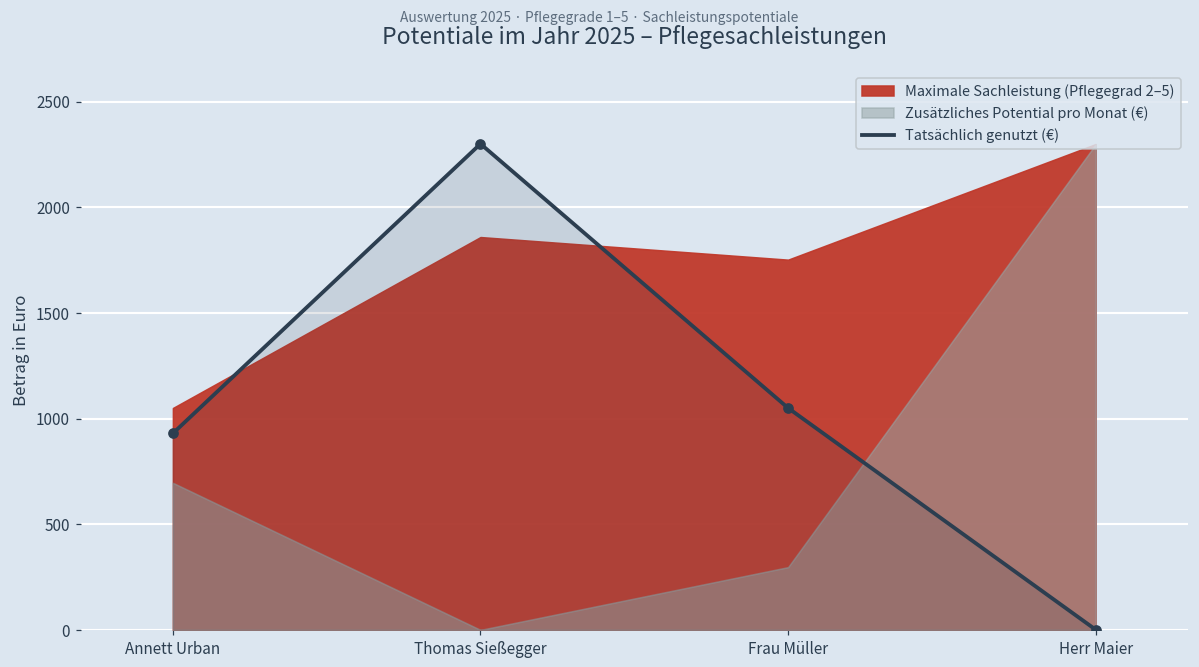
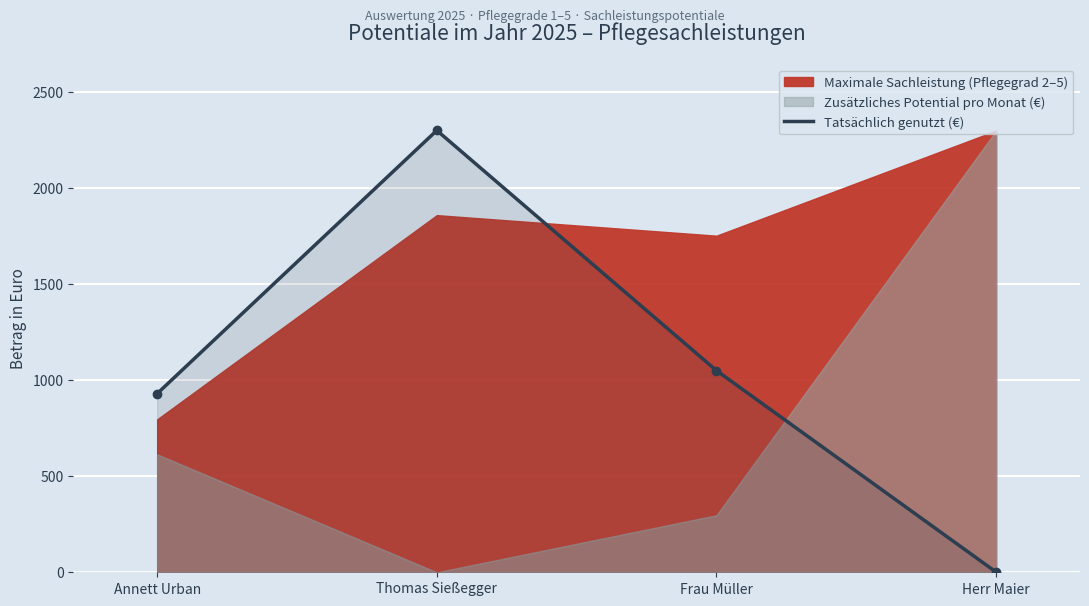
  {
    "Maximale Sachleistung (Pflegegrad 2–5)": {
-     "Annett Urban": 1050,
+     "Annett Urban": 800,
      "Thomas Sießegger": 1860,
      "Frau Müller": 1750
    },
    "Tatsächlich genutzt (€)": {
      "Annett Urban": 930,
      "Thomas Sießegger": 2300,
      "Frau Müller": 1050,
      "Herr Maier": 0
    },
    "Zusätzliches Potential pro Monat (€)": {
-     "Annett Urban": 700,
+     "Annett Urban": 610,
      "Thomas Sießegger": 0,
      "Frau Müller": 300
    }
  }
